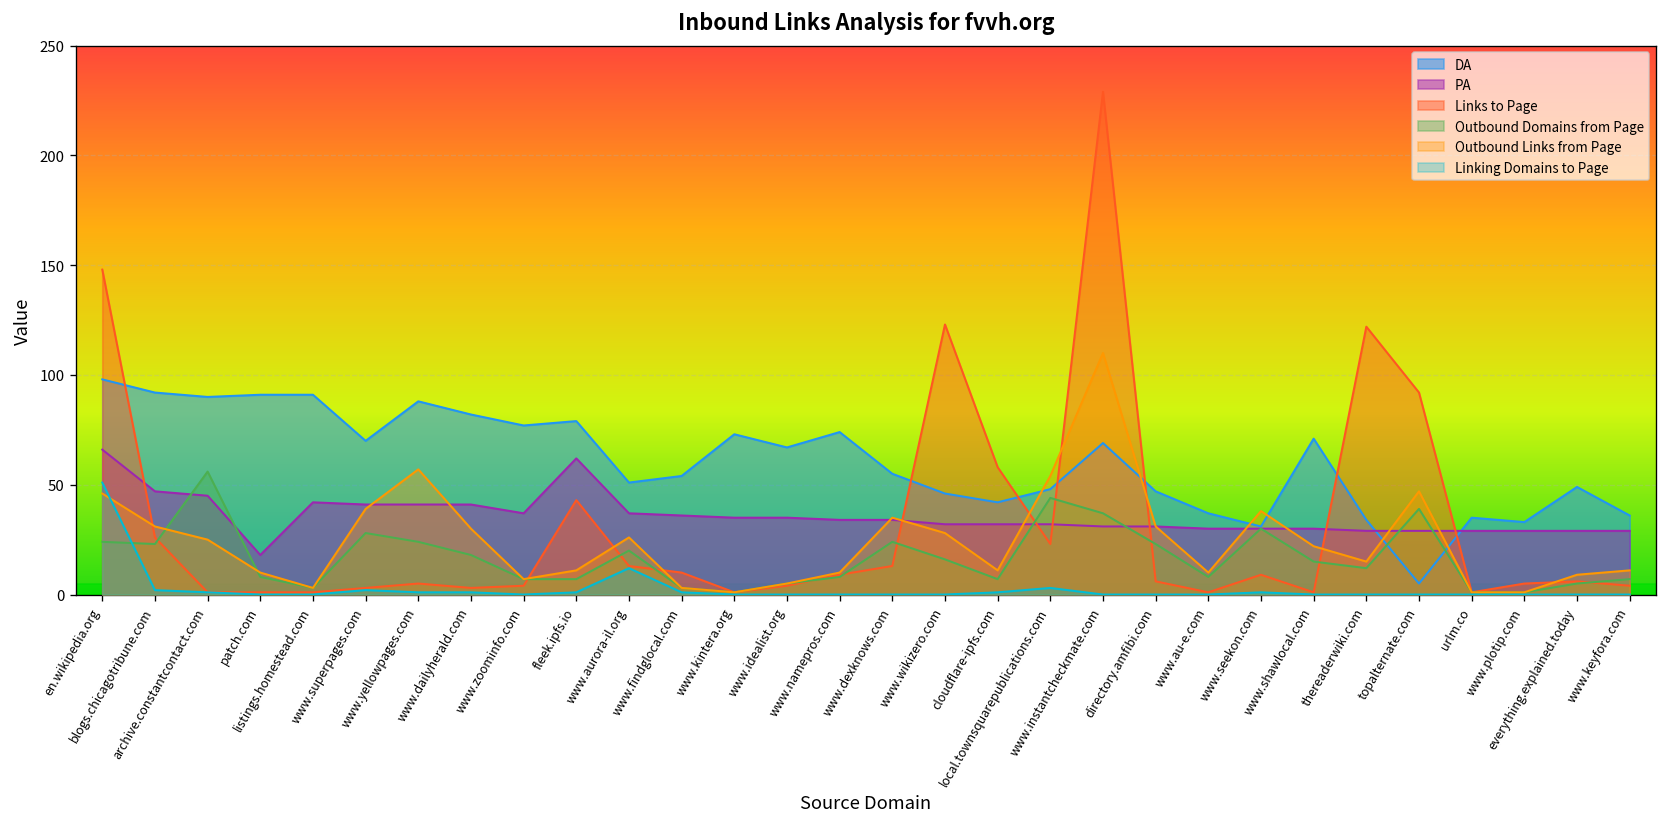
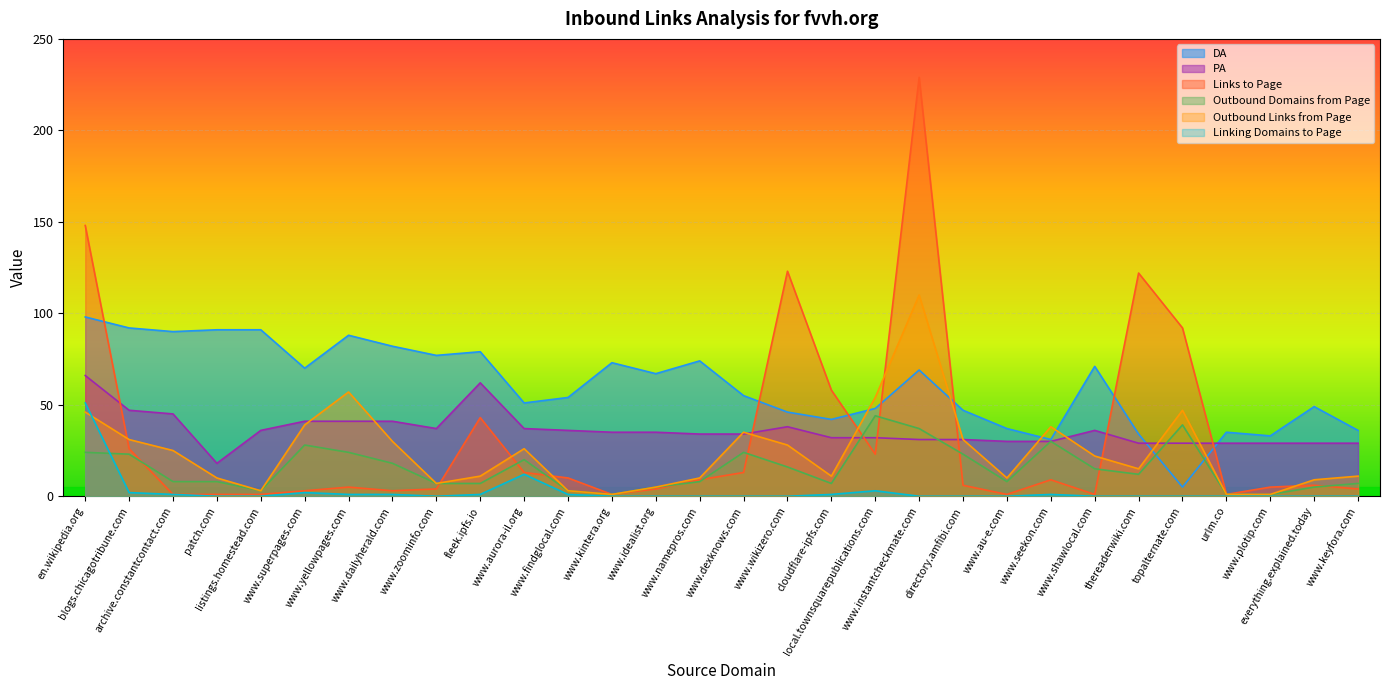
  {
    "PA": {
      "en.wikipedia.org": 66,
      "blogs.chicagotribune.com": 47,
      "archive.constantcontact.com": 45,
      "patch.com": 18,
-     "listings.homestead.com": 42,
+     "listings.homestead.com": 36,
      "www.superpages.com": 41,
      "www.yellowpages.com": 41,
      "www.dailyherald.com": 41,
      "www.zoominfo.com": 37,
      "fleek.ipfs.io": 62,
      "www.aurora-il.org": 37,
      "www.findglocal.com": 36,
      "www.kintera.org": 35,
      "www.idealist.org": 35,
      "www.namepros.com": 34,
-     "www.wikizero.com": 32,
+     "www.wikizero.com": 38,
      "cloudflare-ipfs.com": 32,
      "local.townsquarepublications.com": 32,
      "www.instantcheckmate.com": 31,
      "www.au-e.com": 30,
-     "www.shawlocal.com": 30,
+     "www.shawlocal.com": 36,
      "thereaderwiki.com": 29,
      "topalternate.com": 29,
      "urlm.co": 29,
      "www.plotip.com": 29,
      "everything.explained.today": 29,
      "www.keyfora.com": 29
    },
    "Outbound Domains from Page": {
      "en.wikipedia.org": 24,
      "blogs.chicagotribune.com": 23,
-     "archive.constantcontact.com": 56,
+     "archive.constantcontact.com": 8,
      "patch.com": 8,
      "www.superpages.com": 28,
      "www.yellowpages.com": 24,
      "www.dailyherald.com": 18,
      "fleek.ipfs.io": 7,
      "www.aurora-il.org": 20,
      "www.dexknows.com": 24,
      "www.wikizero.com": 16,
      "cloudflare-ipfs.com": 7,
      "local.townsquarepublications.com": 44,
      "www.instantcheckmate.com": 37,
      "directory.amfibi.com": 23,
      "www.au-e.com": 8,
      "www.shawlocal.com": 15,
      "thereaderwiki.com": 12,
      "topalternate.com": 39,
      "www.keyfora.com": 7
    }
  }
